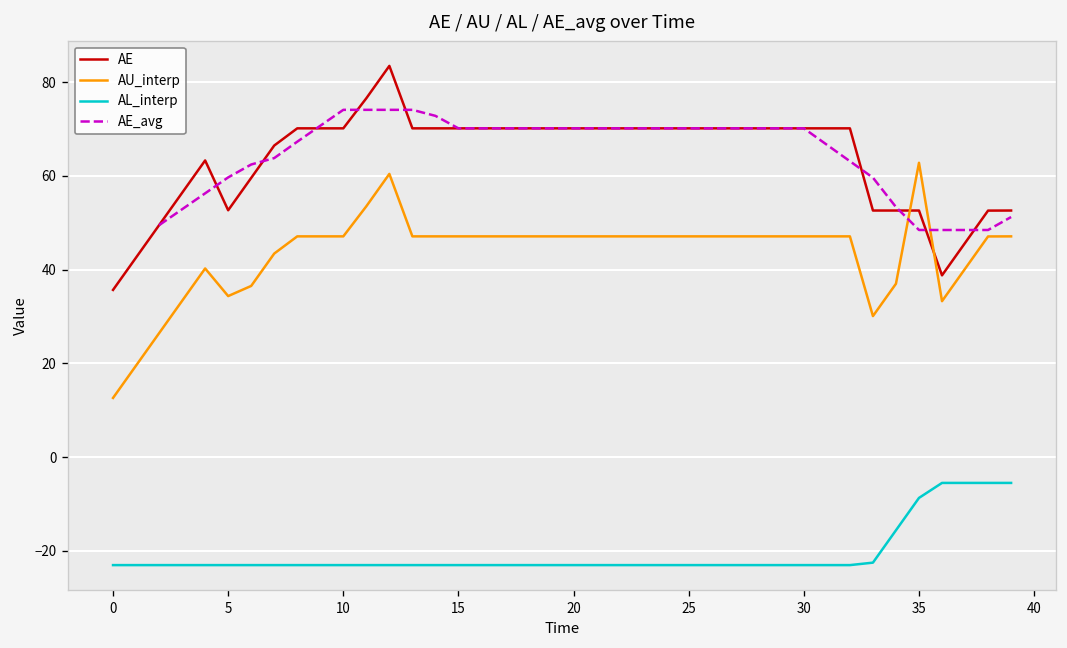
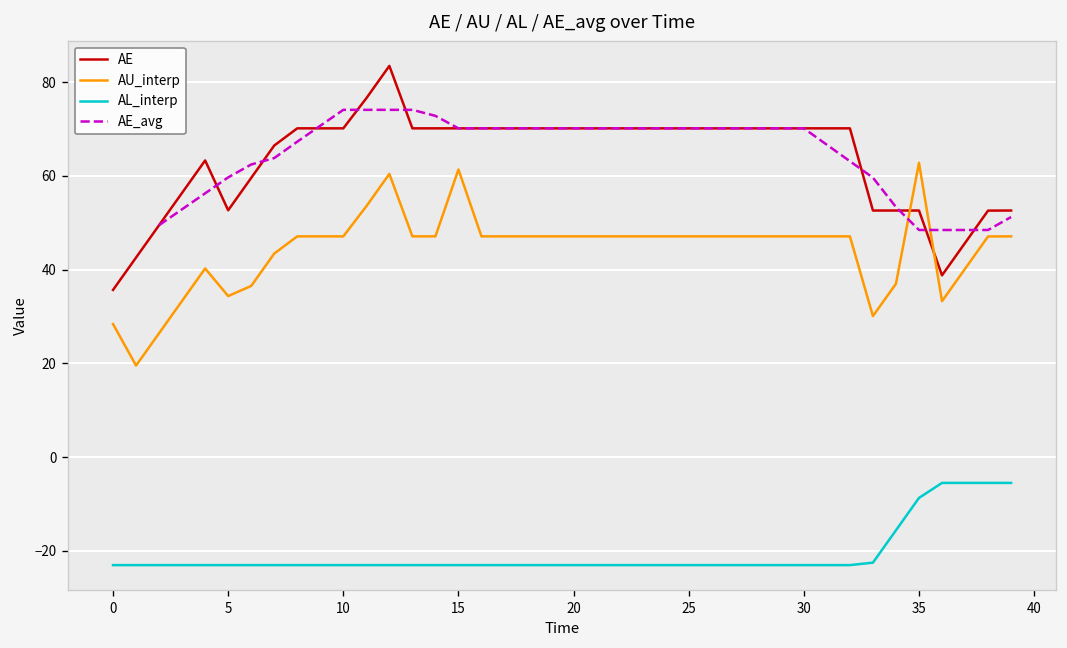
  {
    "AE": {
      "0": 36,
      "5": 53,
      "10": 70,
      "35": 53
    },
    "AU_interp": {
-     "0": 13,
+     "0": 28,
      "5": 34,
      "10": 47,
-     "15": 47,
+     "15": 61,
      "20": 47,
      "25": 47,
      "30": 47,
      "35": 63
    },
    "AL_interp": {
      "0": -23,
      "5": -23,
      "10": -23,
      "15": -23,
      "20": -23,
      "25": -23,
      "30": -23,
      "35": -9
    },
    "AE_avg": {
      "5": 60,
      "10": 74,
      "35": 48
    }
  }
